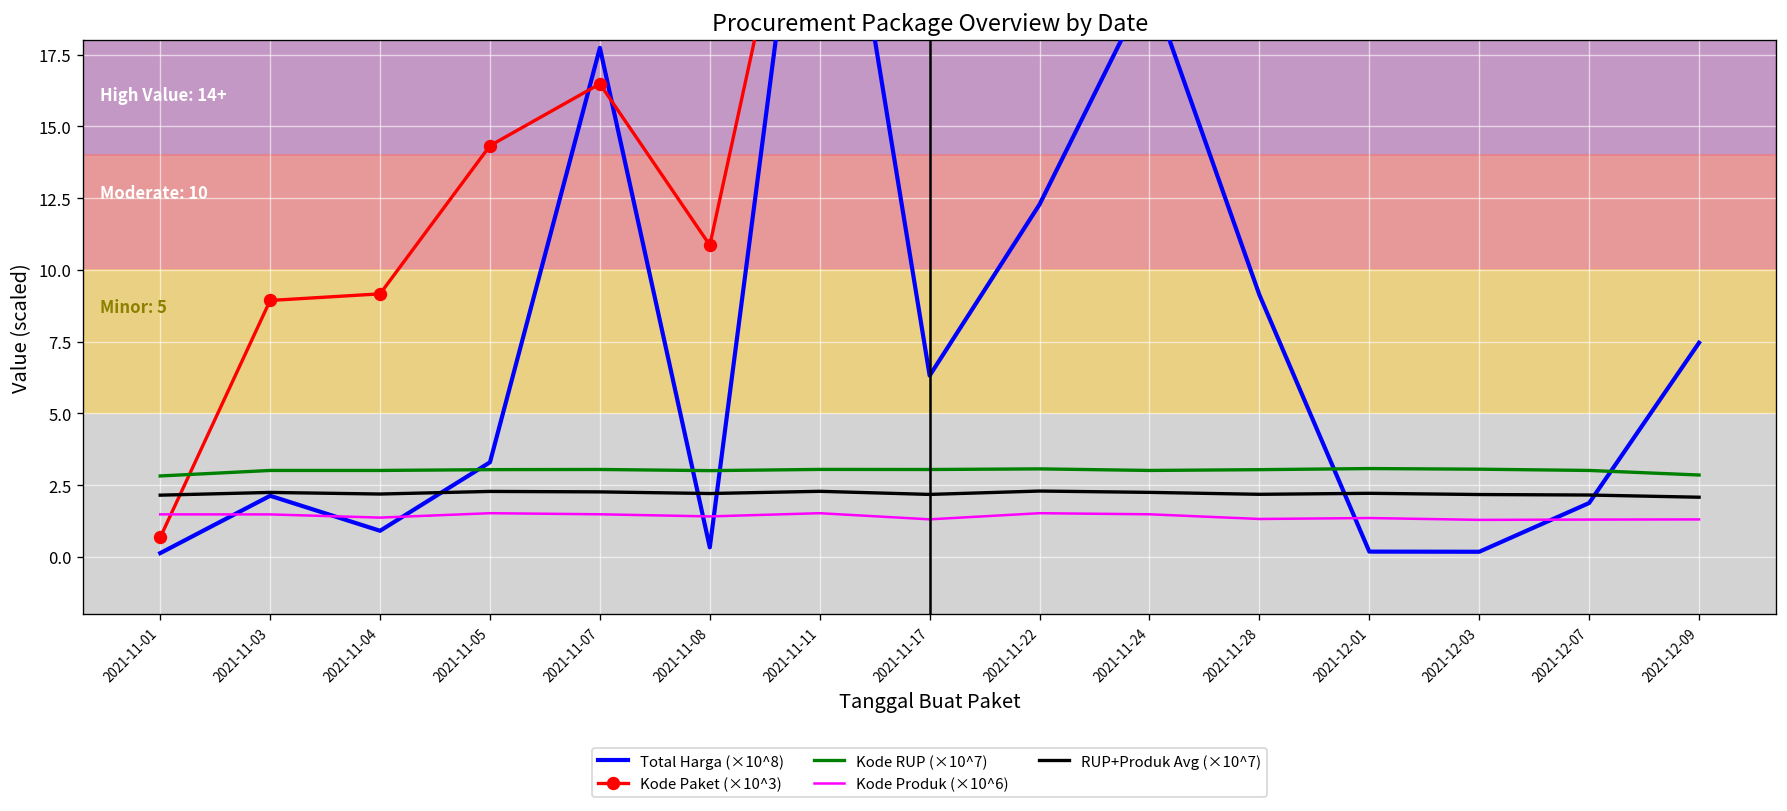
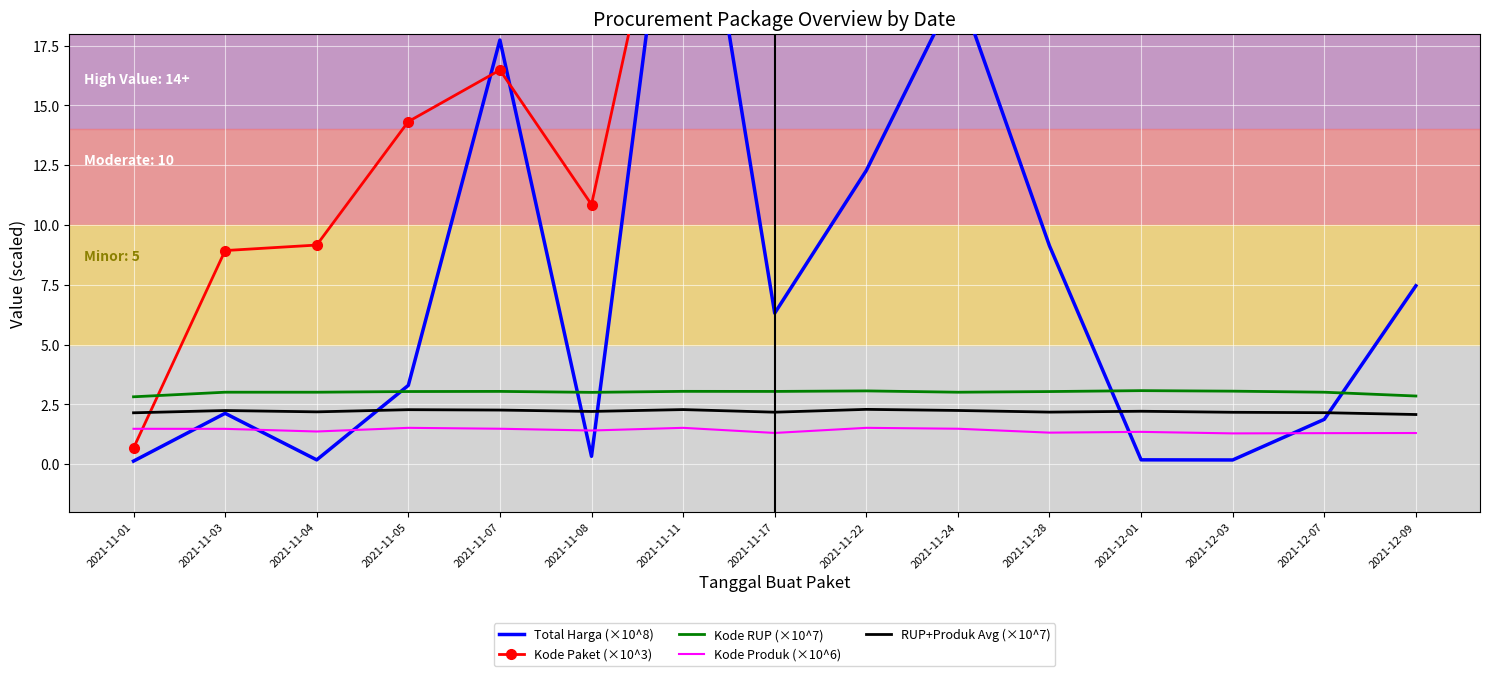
  {
    "Total Harga (×10^8)": {
      "2021-11-01": 0.1,
      "2021-11-03": 2.1,
-     "2021-11-04": 0.9,
+     "2021-11-04": 0.2,
      "2021-11-05": 3.3,
      "2021-11-07": 17.7,
      "2021-11-08": 0.3,
      "2021-11-17": 6.3,
      "2021-11-22": 12.3,
      "2021-11-28": 9.1,
      "2021-12-01": 0.2,
      "2021-12-03": 0.2,
      "2021-12-07": 1.9,
      "2021-12-09": 7.5
    },
    "Kode Paket (×10^3)": {
      "2021-11-01": 0.7,
      "2021-11-03": 8.9,
      "2021-11-04": 9.2,
      "2021-11-05": 14.3,
      "2021-11-07": 16.5,
      "2021-11-08": 10.9
    },
    "Kode RUP (×10^7)": {
      "2021-11-01": 2.8,
      "2021-11-03": 3.0,
      "2021-11-04": 3.0,
      "2021-11-05": 3.0,
      "2021-11-07": 3.0,
      "2021-11-08": 3.0,
      "2021-11-11": 3.0,
      "2021-11-17": 3.0,
      "2021-11-22": 3.1,
      "2021-11-24": 3.0,
      "2021-11-28": 3.0,
      "2021-12-01": 3.1,
      "2021-12-03": 3.1,
      "2021-12-07": 3.0,
      "2021-12-09": 2.8
    },
    "Kode Produk (×10^6)": {
      "2021-11-01": 1.5,
      "2021-11-03": 1.5,
      "2021-11-04": 1.4,
      "2021-11-05": 1.5,
      "2021-11-07": 1.5,
      "2021-11-08": 1.4,
      "2021-11-11": 1.5,
      "2021-11-17": 1.3,
      "2021-11-22": 1.5,
      "2021-11-24": 1.5,
      "2021-11-28": 1.3,
      "2021-12-01": 1.4,
      "2021-12-03": 1.3,
      "2021-12-07": 1.3,
      "2021-12-09": 1.3
    },
    "RUP+Produk Avg (×10^7)": {
      "2021-11-01": 2.1,
      "2021-11-03": 2.2,
      "2021-11-04": 2.2,
      "2021-11-05": 2.3,
      "2021-11-07": 2.3,
      "2021-11-08": 2.2,
      "2021-11-11": 2.3,
      "2021-11-17": 2.2,
      "2021-11-22": 2.3,
      "2021-11-24": 2.2,
      "2021-11-28": 2.2,
      "2021-12-01": 2.2,
      "2021-12-03": 2.2,
      "2021-12-07": 2.2,
      "2021-12-09": 2.1
    }
  }
